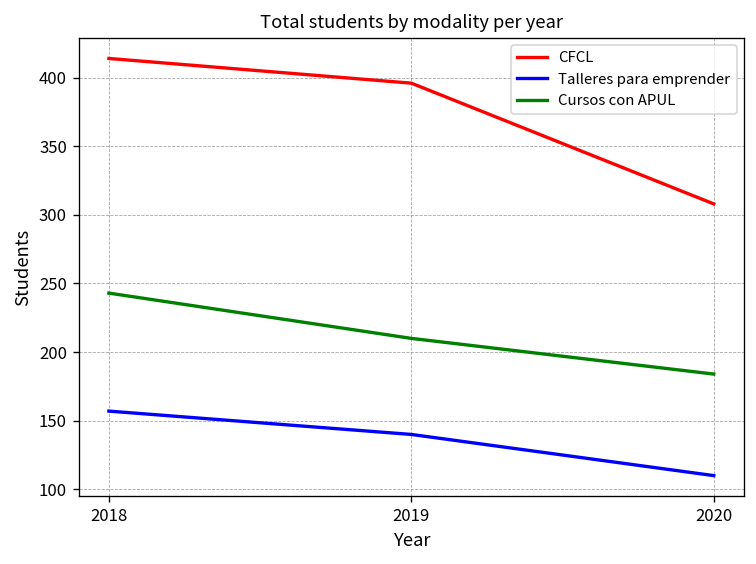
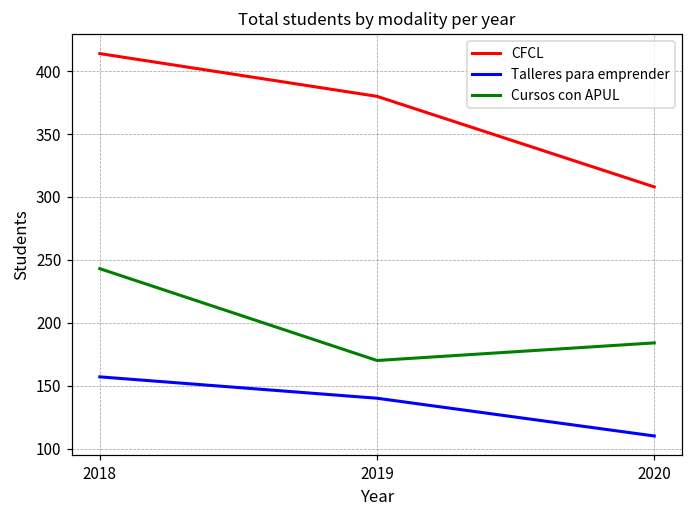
  {
    "CFCL": {
      "2018": 414,
-     "2019": 396,
+     "2019": 380,
      "2020": 308
    },
    "Talleres para emprender": {
      "2018": 157,
      "2019": 140,
      "2020": 110
    },
    "Cursos con APUL": {
      "2018": 243,
-     "2019": 210,
+     "2019": 170,
      "2020": 184
    }
  }
